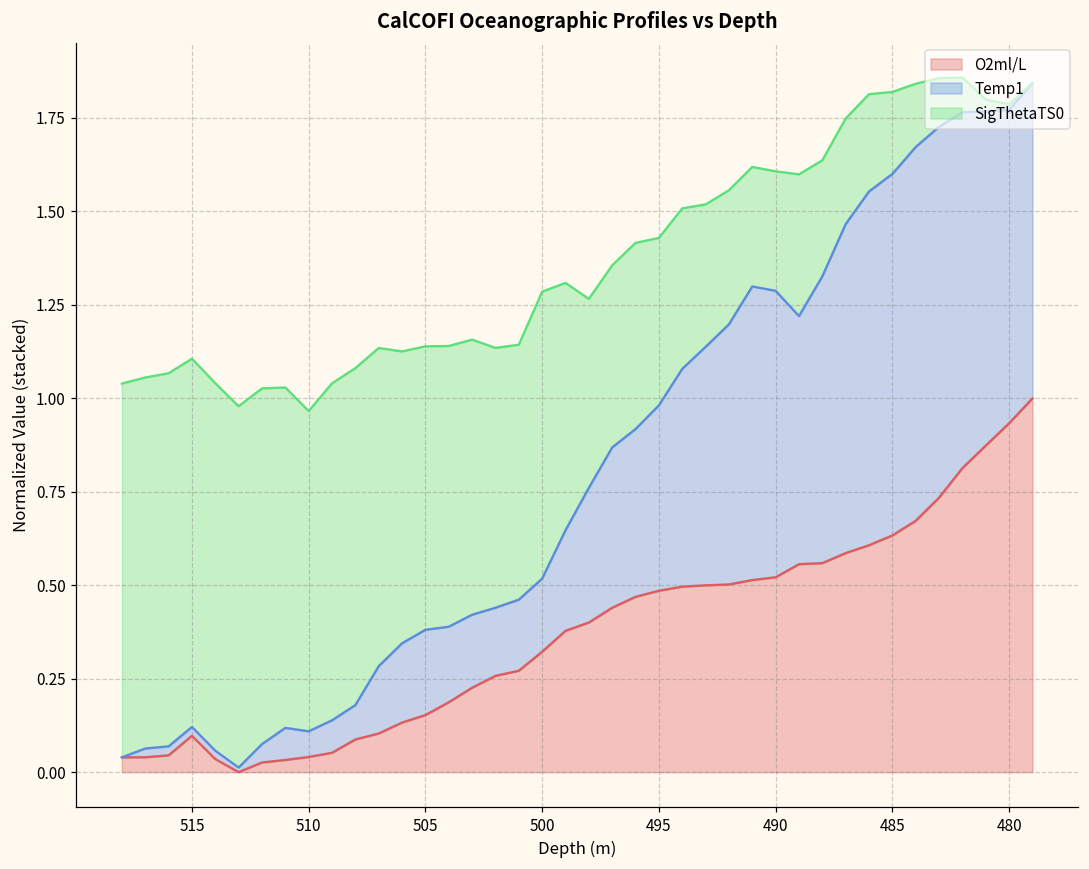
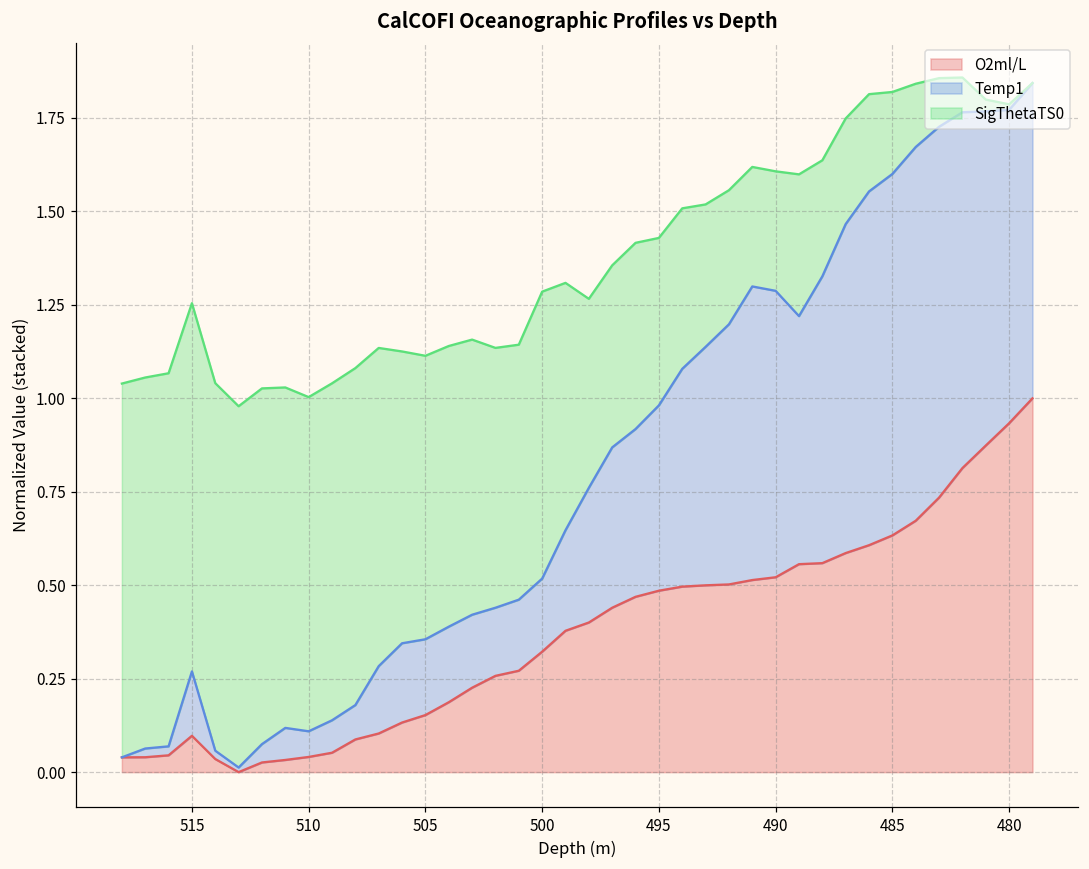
  {
    "O2ml/L": {
      "515": 0.10,
      "510": 0.04,
      "505": 0.15,
      "500": 0.32,
      "495": 0.49,
      "490": 0.52,
      "485": 0.63,
      "480": 0.93
    },
    "Temp1": {
-     "515": 0.02,
+     "515": 0.17,
      "510": 0.07,
-     "505": 0.23,
+     "505": 0.20,
      "500": 0.20,
      "495": 0.50,
      "490": 0.77,
      "485": 0.97
    },
    "SigThetaTS0": {
      "515": 0.99,
-     "510": 0.86,
+     "510": 0.89,
      "505": 0.76,
      "500": 0.77,
      "495": 0.45,
      "490": 0.32,
      "485": 0.22
    }
  }
